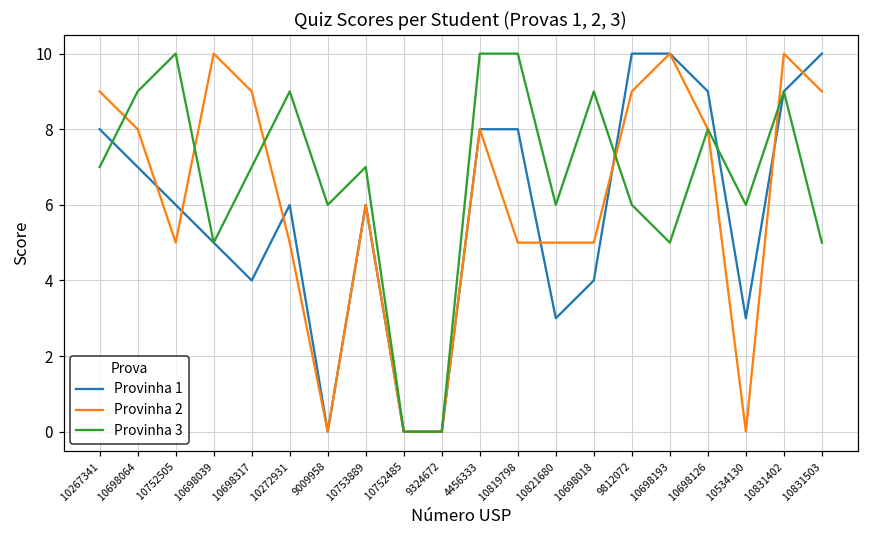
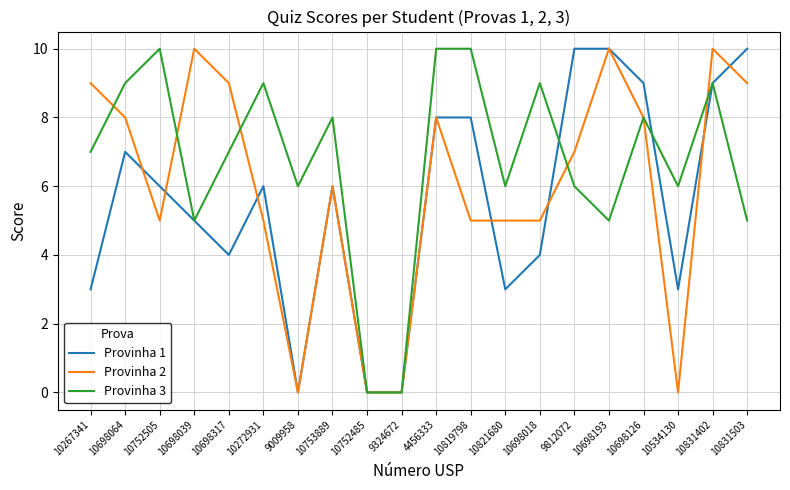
  {
    "Provinha 1": {
-     "10267341": 8,
+     "10267341": 3,
      "10698064": 7,
      "10752505": 6,
      "10698317": 4,
      "10272931": 6,
      "10819798": 8,
      "10821680": 3,
      "10698018": 4,
      "9812072": 10,
      "10698126": 9,
      "10534130": 3,
      "10831503": 10
    },
    "Provinha 2": {
      "10267341": 9,
      "10698064": 8,
      "10752505": 5,
      "10698039": 10,
      "10698317": 9,
      "10272931": 5,
      "10819798": 5,
      "10821680": 5,
      "10698018": 5,
-     "9812072": 9,
+     "9812072": 7,
      "10534130": 0,
      "10831402": 10,
      "10831503": 9
    },
    "Provinha 3": {
      "10267341": 7,
      "10698064": 9,
      "10752505": 10,
      "10698317": 7,
      "10272931": 9,
      "9009958": 6,
-     "10753889": 7,
+     "10753889": 8,
      "4456333": 10,
      "10819798": 10,
      "10821680": 6,
      "10698018": 9,
      "9812072": 6,
      "10698193": 5,
      "10534130": 6,
      "10831503": 5
    }
  }
